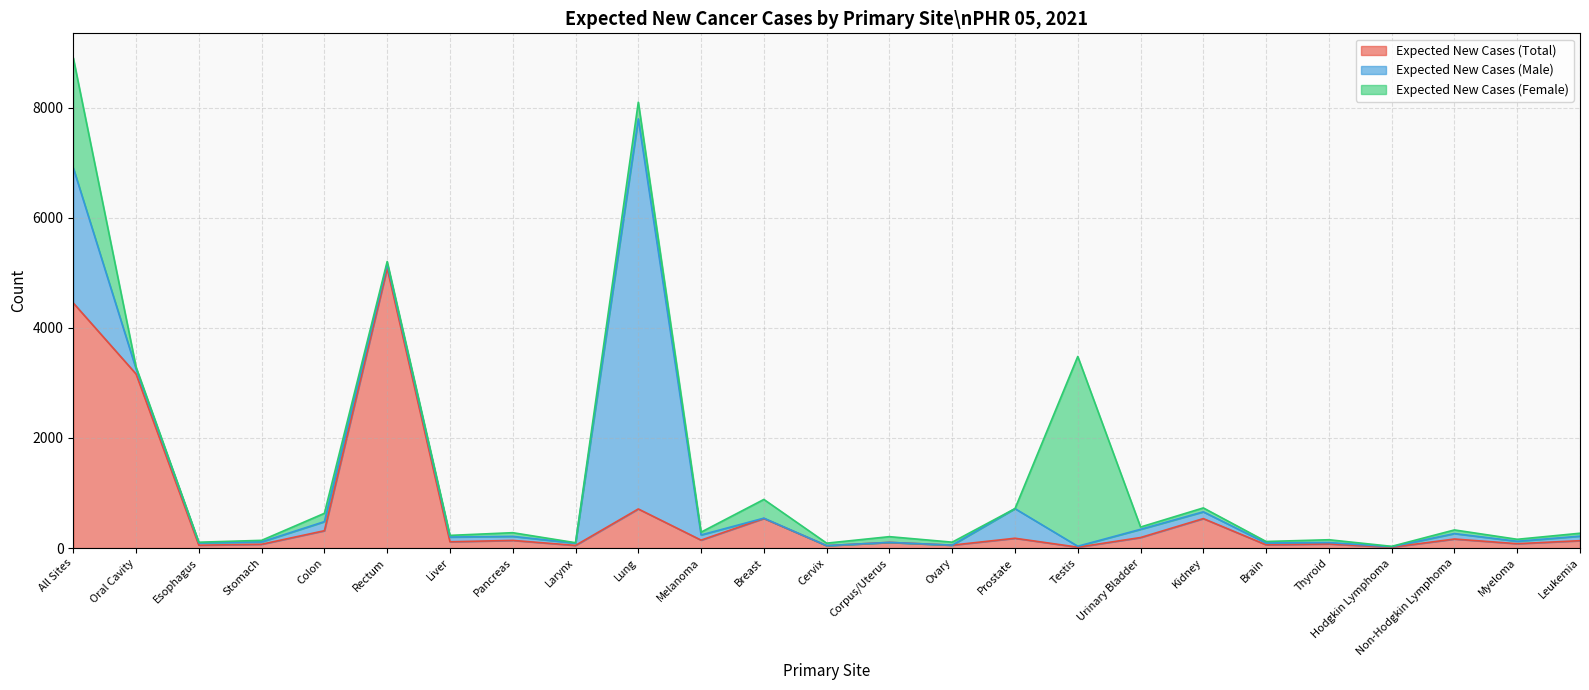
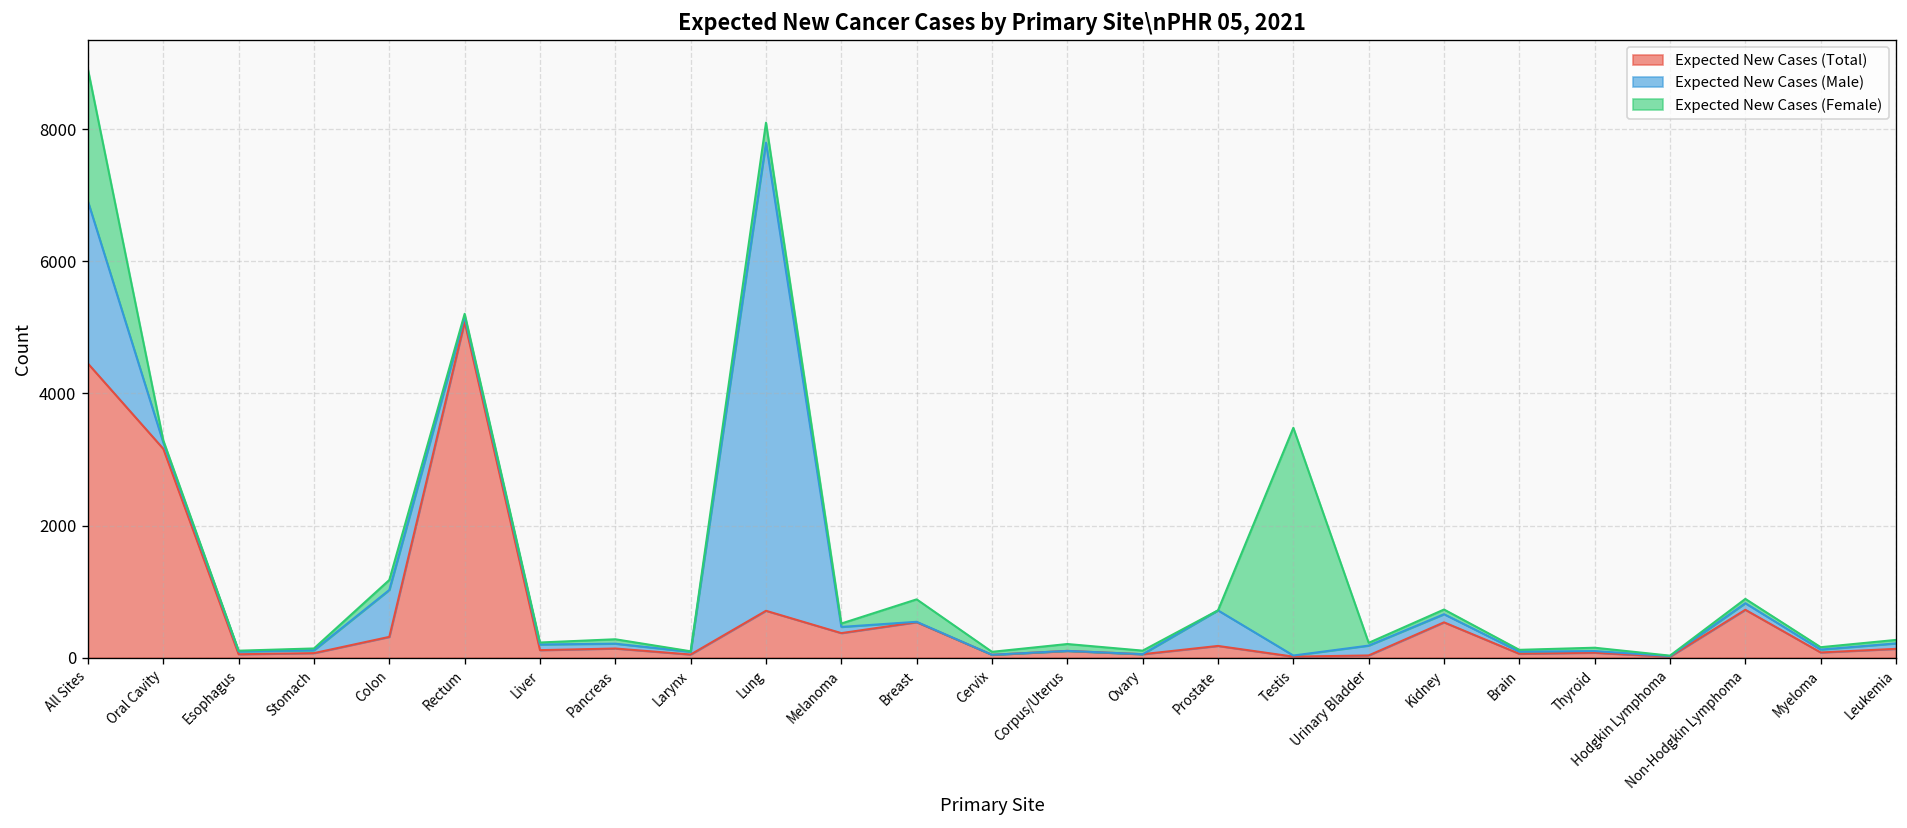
  {
    "Expected New Cases (Total)": {
      "All Sites": 4500,
      "Oral Cavity": 3200,
      "Colon": 300,
      "Rectum": 5100,
      "Liver": 100,
      "Pancreas": 100,
      "Lung": 700,
-     "Melanoma": 100,
+     "Melanoma": 400,
      "Prostate": 200,
-     "Urinary Bladder": 200,
+     "Urinary Bladder": 0,
      "Kidney": 500,
-     "Non-Hodgkin Lymphoma": 200,
+     "Non-Hodgkin Lymphoma": 700,
      "Leukemia": 100
    },
    "Expected New Cases (Male)": {
      "All Sites": 2500,
-     "Colon": 200,
+     "Colon": 700,
      "Pancreas": 100,
      "Lung": 7100,
      "Melanoma": 100,
      "Kidney": 100,
      "Non-Hodgkin Lymphoma": 100,
      "Leukemia": 100
    },
    "Expected New Cases (Female)": {
      "All Sites": 2000,
      "Colon": 200,
      "Pancreas": 100,
      "Lung": 300,
      "Melanoma": 100,
      "Breast": 300,
      "Corpus/Uterus": 100,
      "Ovary": 100,
      "Testis": 3400,
      "Kidney": 100,
      "Thyroid": 100,
      "Non-Hodgkin Lymphoma": 100,
      "Leukemia": 100
    }
  }
